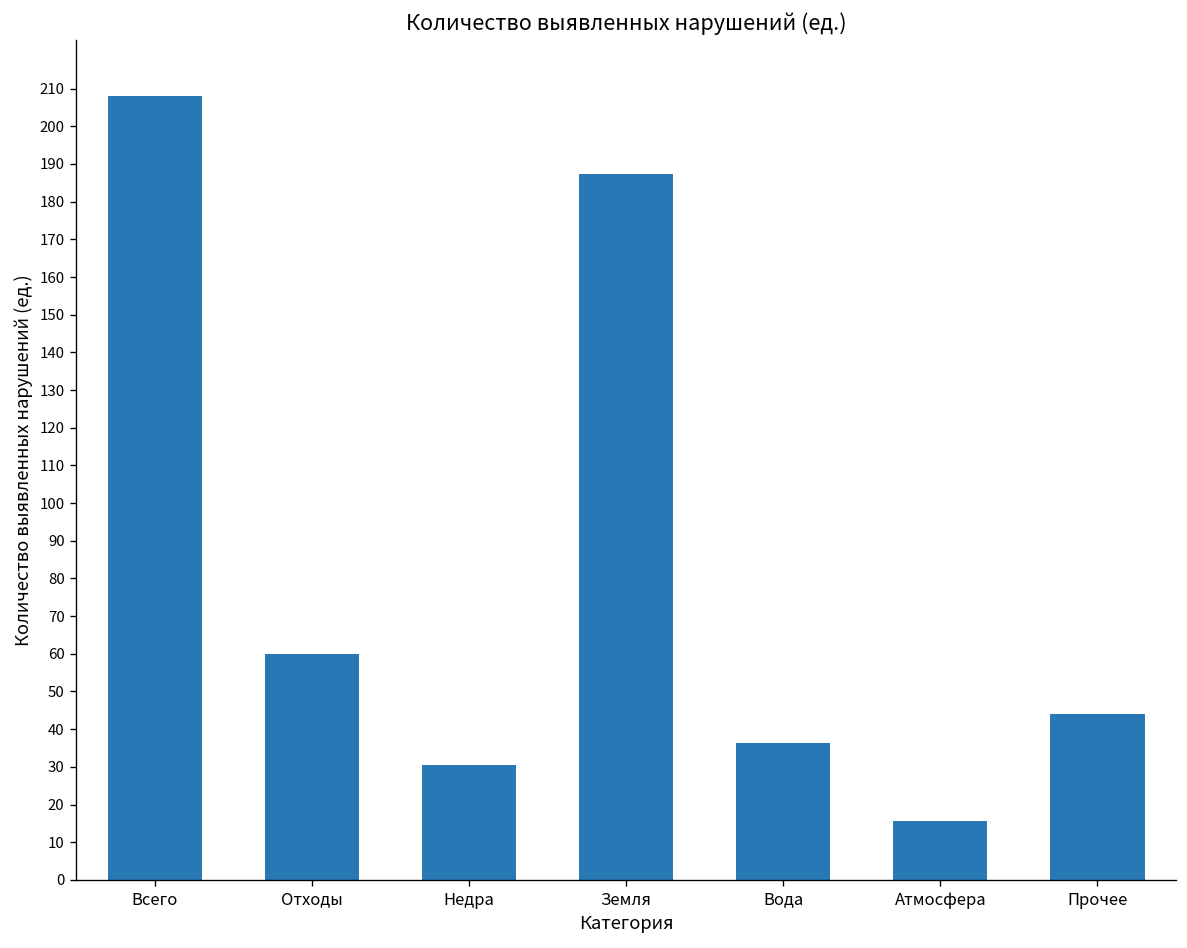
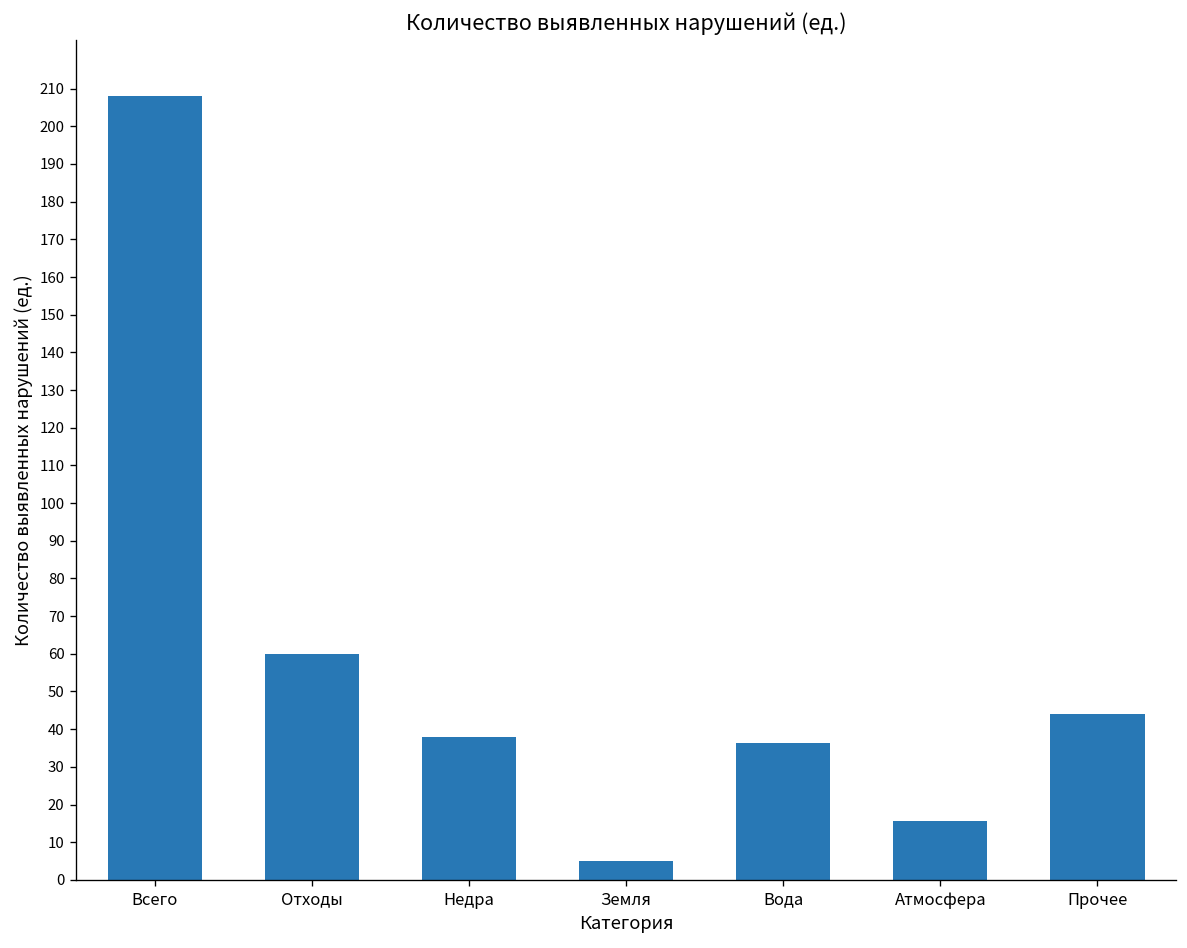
  {
    "Всего": 208,
    "Отходы": 60,
-   "Недра": 31,
-   "Земля": 187,
+   "Недра": 38,
+   "Земля": 5,
    "Вода": 36,
    "Атмосфера": 16,
    "Прочее": 44
  }
